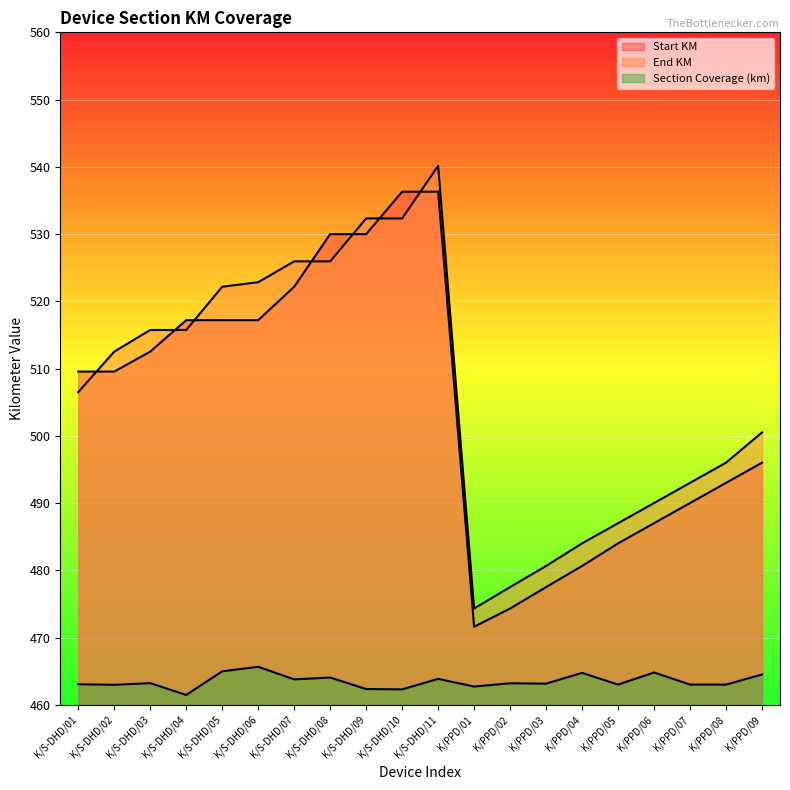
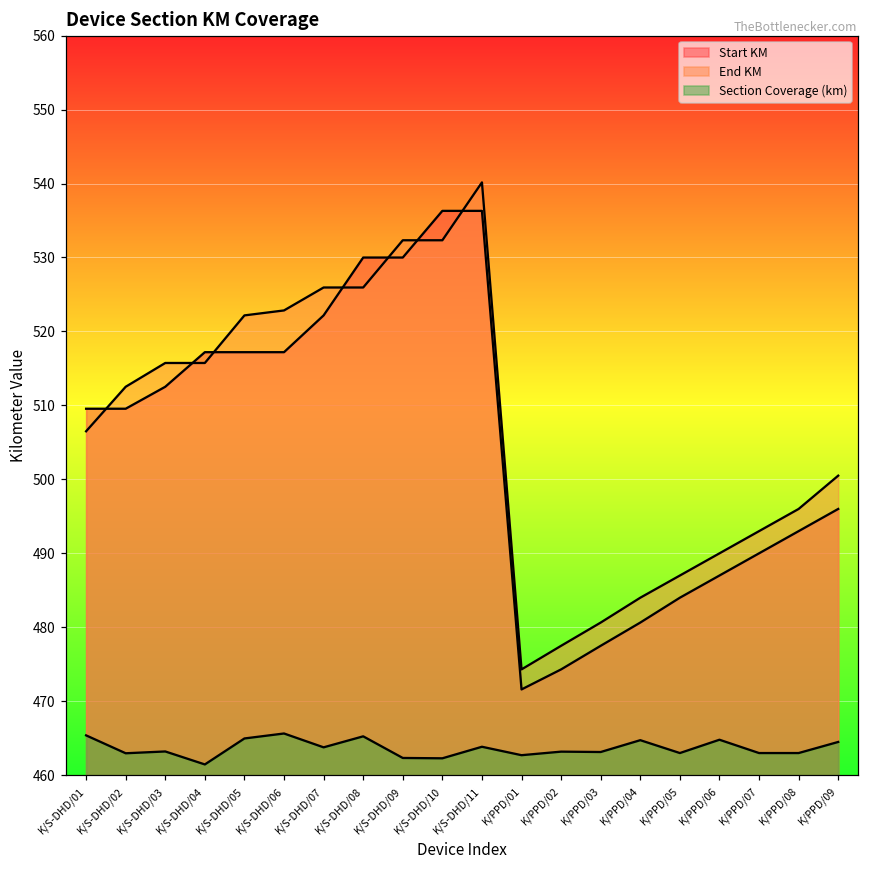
  {
    "Section Coverage (km)": {
-     "K/S-DHD/01": 463,
+     "K/S-DHD/01": 465,
      "K/S-DHD/02": 463,
      "K/S-DHD/03": 463,
      "K/S-DHD/04": 461,
      "K/S-DHD/05": 465,
      "K/S-DHD/06": 466,
      "K/S-DHD/07": 464,
-     "K/S-DHD/08": 464,
+     "K/S-DHD/08": 465,
      "K/S-DHD/09": 462,
      "K/S-DHD/10": 462,
      "K/S-DHD/11": 464,
      "K/PPD/01": 463,
      "K/PPD/02": 463,
      "K/PPD/03": 463,
      "K/PPD/04": 465,
      "K/PPD/05": 463,
      "K/PPD/06": 465,
      "K/PPD/07": 463,
      "K/PPD/08": 463,
      "K/PPD/09": 465
    }
  }
